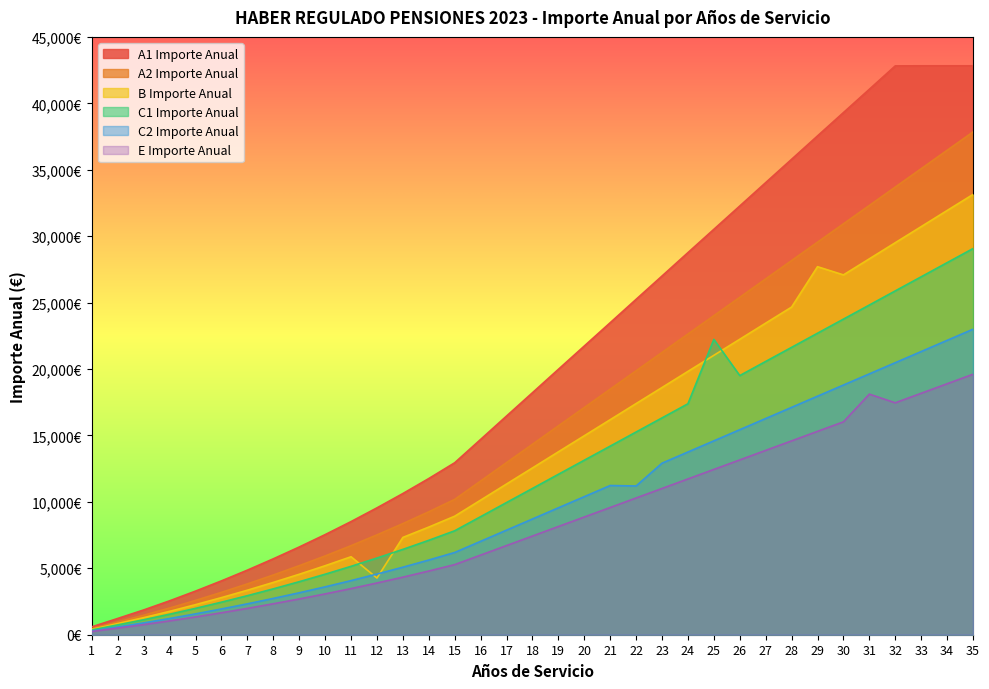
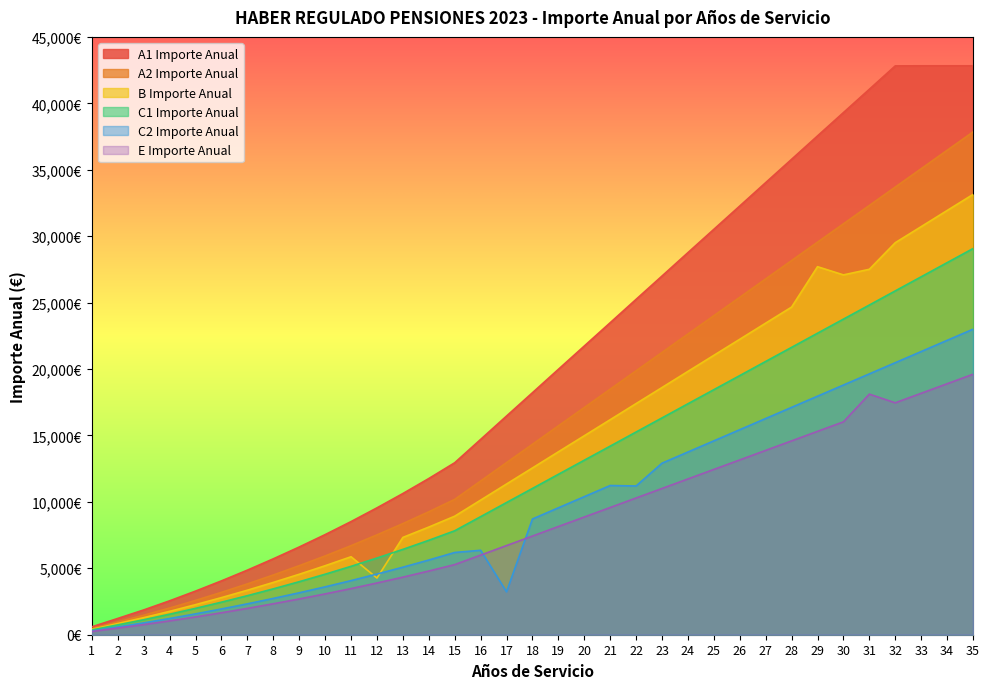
  {
    "B Importe Anual": {
      "4": "1,800€",
      "5": "2,300€",
      "6": "2,800€",
      "7": "3,400€",
      "8": "3,900€",
      "9": "4,600€",
      "10": "5,200€",
      "11": "5,900€",
      "12": "4,300€",
      "13": "7,300€",
      "14": "8,100€",
      "15": "8,900€",
      "16": "10,100€",
      "17": "11,300€",
      "18": "12,600€",
      "19": "13,800€",
      "20": "15,000€",
      "21": "16,200€",
      "22": "17,400€",
      "23": "18,600€",
      "24": "19,800€",
      "25": "21,000€",
      "26": "22,200€",
      "27": "23,500€",
      "28": "24,700€",
      "29": "27,700€",
      "30": "27,100€",
-     "31": "28,300€",
+     "31": "27,500€",
      "32": "29,500€",
      "33": "30,700€",
      "34": "31,900€",
      "35": "33,100€"
    },
    "C1 Importe Anual": {
      "4": "1,500€",
      "5": "2,000€",
      "6": "2,500€",
      "7": "2,900€",
      "8": "3,500€",
      "9": "4,000€",
      "10": "4,600€",
      "11": "5,100€",
      "12": "5,800€",
      "13": "6,400€",
      "14": "7,100€",
      "15": "7,800€",
      "16": "8,900€",
      "17": "9,900€",
      "18": "11,000€",
      "19": "12,100€",
      "20": "13,100€",
      "21": "14,200€",
      "22": "15,300€",
      "23": "16,300€",
      "24": "17,400€",
-     "25": "22,200€",
+     "25": "18,400€",
      "26": "19,500€",
      "27": "20,600€",
      "28": "21,600€",
      "29": "22,700€",
      "30": "23,800€",
      "31": "24,800€",
      "32": "25,900€",
      "33": "26,900€",
      "34": "28,000€",
      "35": "29,100€"
    },
    "C2 Importe Anual": {
      "5": "1,600€",
      "6": "1,900€",
      "7": "2,300€",
      "8": "2,700€",
      "9": "3,200€",
      "10": "3,600€",
      "11": "4,100€",
      "12": "4,600€",
      "13": "5,100€",
      "14": "5,600€",
      "15": "6,200€",
-     "16": "7,000€",
-     "17": "7,900€",
+     "16": "6,400€",
+     "17": "3,200€",
      "18": "8,700€",
      "19": "9,600€",
      "20": "10,400€",
      "21": "11,200€",
      "22": "11,200€",
      "23": "12,900€",
      "24": "13,800€",
      "25": "14,600€",
      "26": "15,400€",
      "27": "16,300€",
      "28": "17,100€",
      "29": "18,000€",
      "30": "18,800€",
      "31": "19,600€",
      "32": "20,500€",
      "33": "21,300€",
      "34": "22,200€",
      "35": "23,000€"
    },
    "E Importe Anual": {
      "5": "1,300€",
      "6": "1,700€",
      "7": "2,000€",
      "8": "2,300€",
      "9": "2,700€",
      "10": "3,100€",
      "11": "3,500€",
      "12": "3,900€",
      "13": "4,300€",
      "14": "4,800€",
      "15": "5,300€",
      "16": "6,000€",
      "17": "6,700€",
      "18": "7,400€",
      "19": "8,100€",
      "20": "8,900€",
      "21": "9,600€",
      "22": "10,300€",
      "23": "11,000€",
      "24": "11,700€",
      "25": "12,400€",
      "26": "13,200€",
      "27": "13,900€",
      "28": "14,600€",
      "29": "15,300€",
      "30": "16,000€",
      "31": "18,100€",
      "32": "17,500€",
      "33": "18,200€",
      "34": "18,900€",
      "35": "19,600€"
    }
  }
